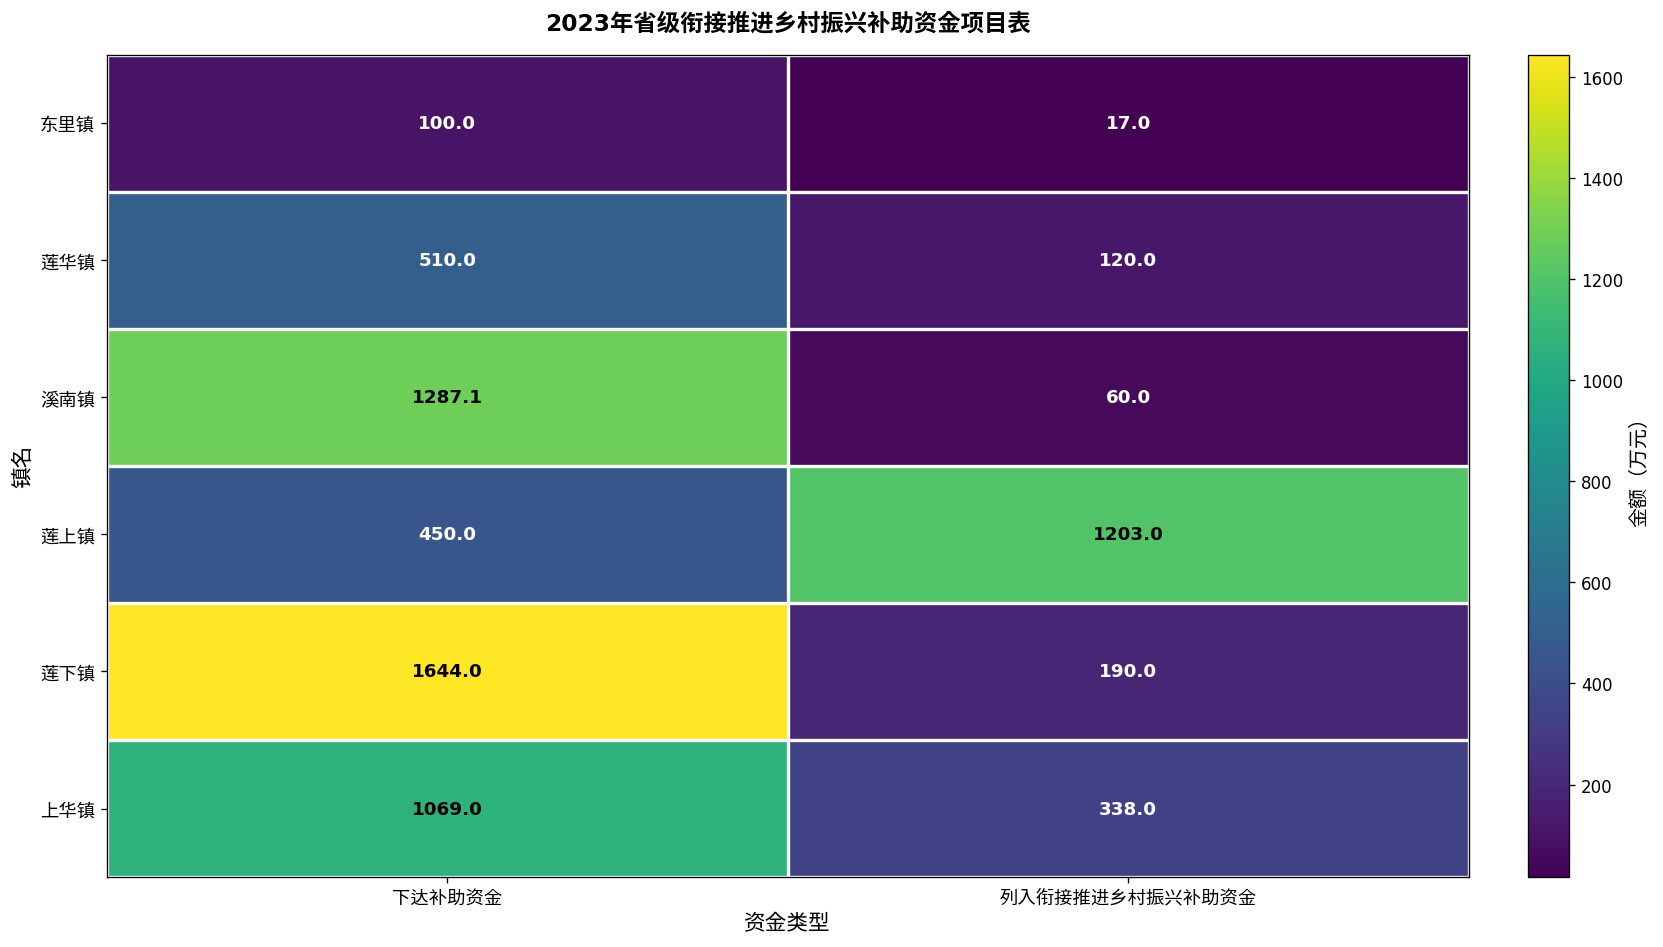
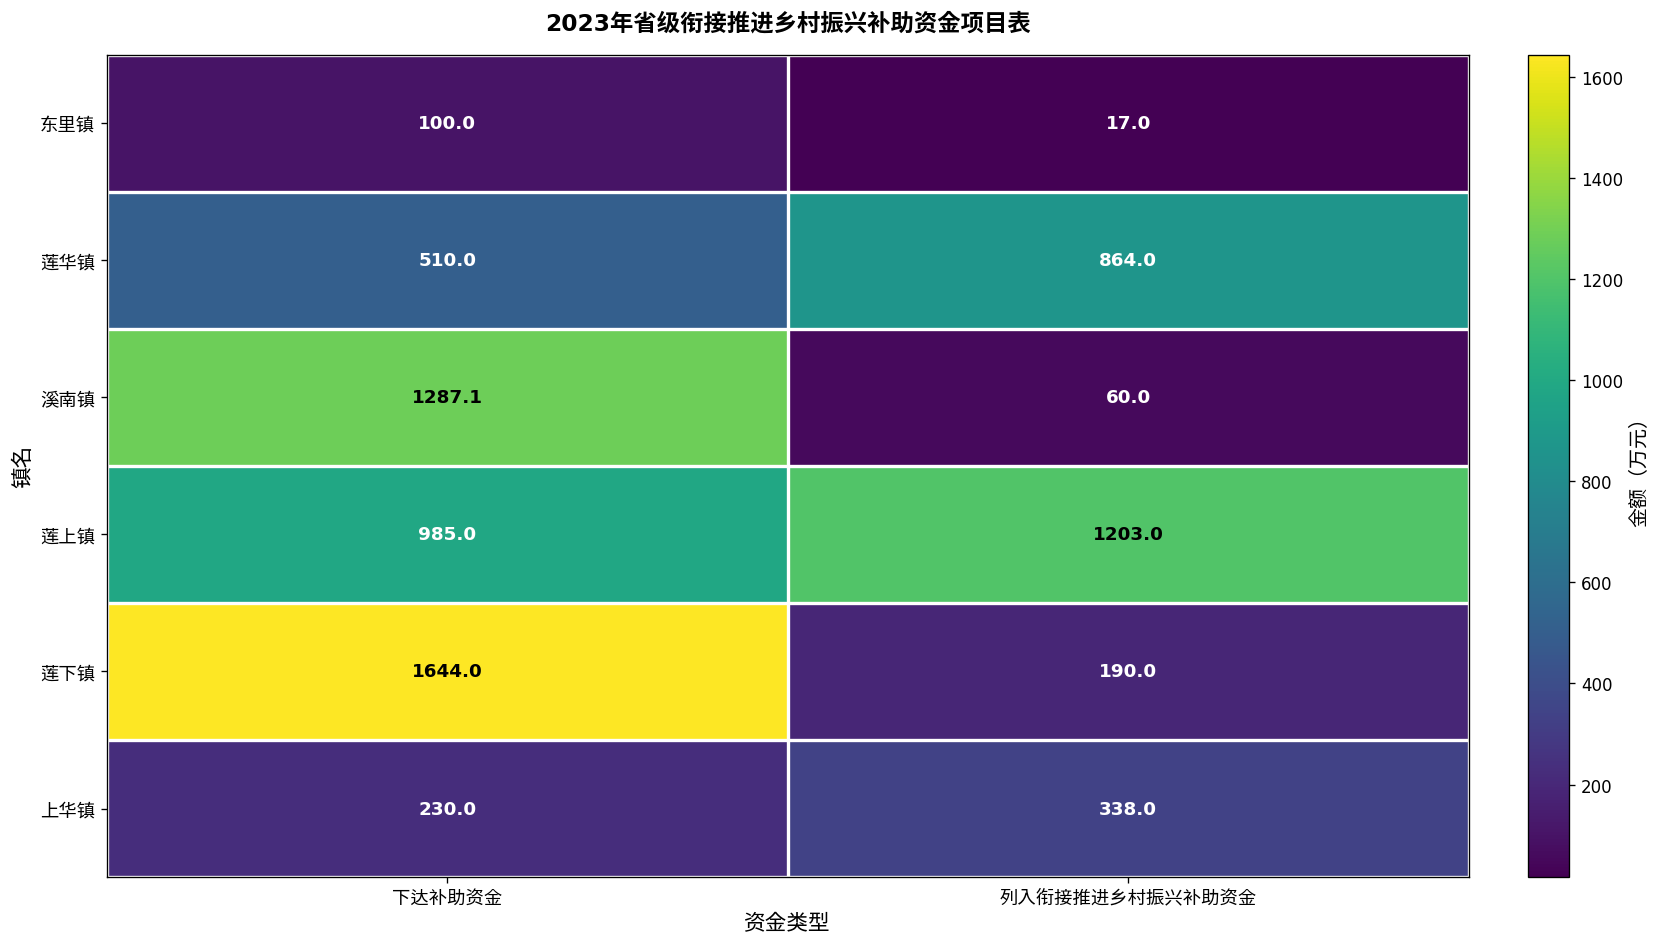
  {
    "东里镇": {
      "下达补助资金": 100.0,
      "列入衔接推进乡村振兴补助资金": 17.0
    },
    "莲华镇": {
      "下达补助资金": 510.0,
-     "列入衔接推进乡村振兴补助资金": 120.0
+     "列入衔接推进乡村振兴补助资金": 864.0
    },
    "溪南镇": {
      "下达补助资金": 1287.1,
      "列入衔接推进乡村振兴补助资金": 60.0
    },
    "莲上镇": {
-     "下达补助资金": 450.0,
+     "下达补助资金": 985.0,
      "列入衔接推进乡村振兴补助资金": 1203.0
    },
    "莲下镇": {
      "下达补助资金": 1644.0,
      "列入衔接推进乡村振兴补助资金": 190.0
    },
    "上华镇": {
-     "下达补助资金": 1069.0,
+     "下达补助资金": 230.0,
      "列入衔接推进乡村振兴补助资金": 338.0
    }
  }
